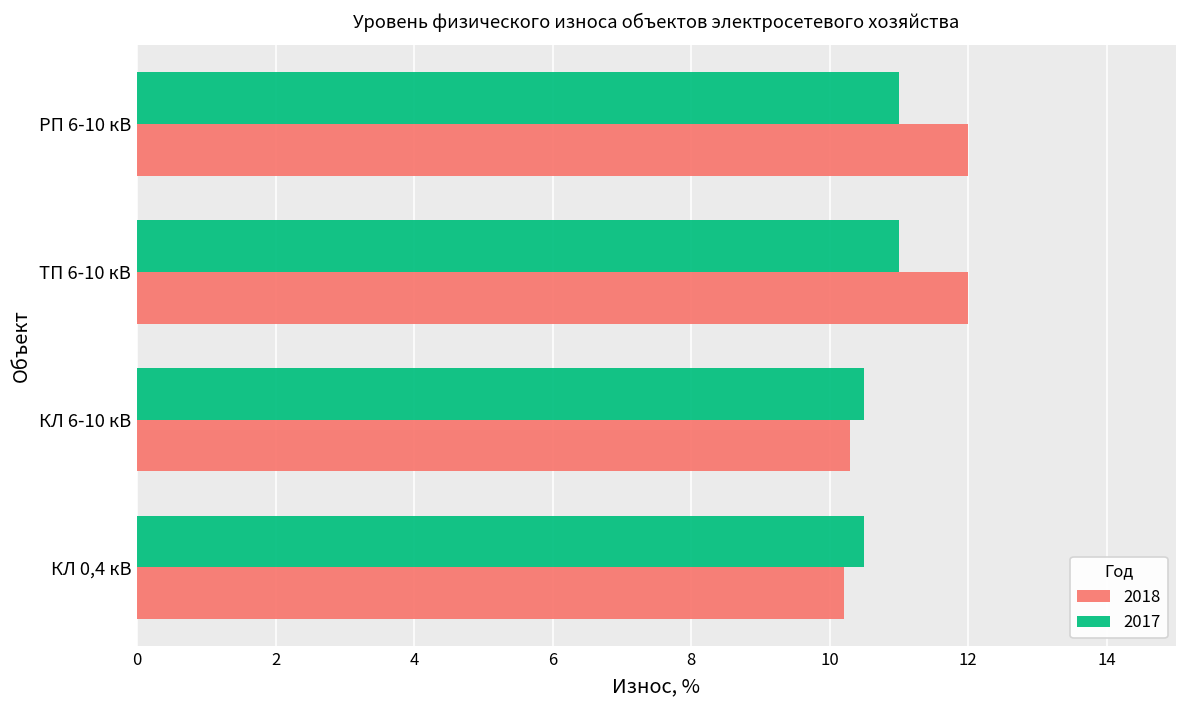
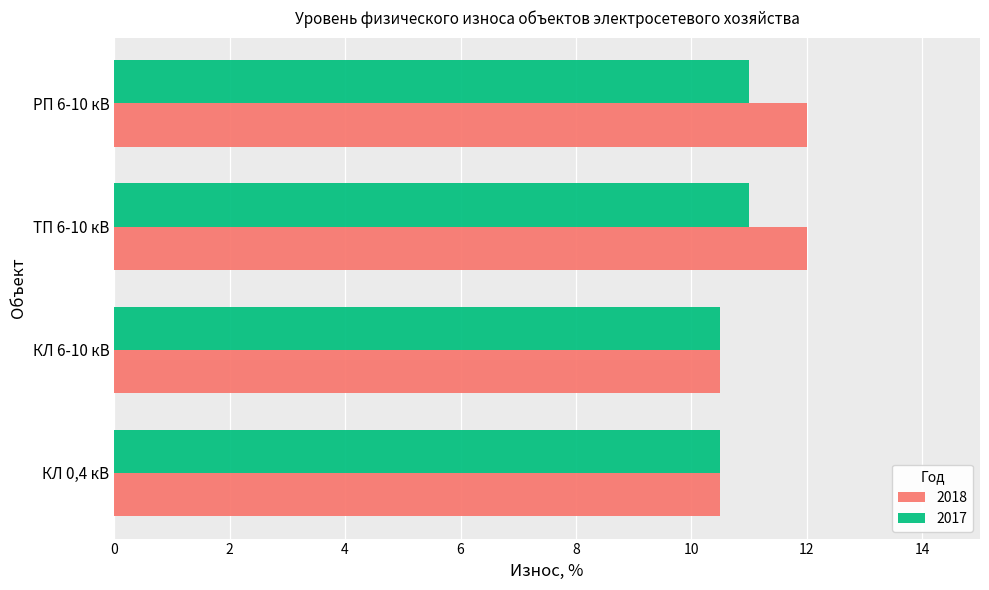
  {
    "2018": {
      "РП 6-10 кВ": 12.0,
      "ТП 6-10 кВ": 12.0,
-     "КЛ 6-10 кВ": 10.3,
-     "КЛ 0,4 кВ": 10.2
+     "КЛ 6-10 кВ": 10.5,
+     "КЛ 0,4 кВ": 10.5
    },
    "2017": {
      "РП 6-10 кВ": 11.0,
      "ТП 6-10 кВ": 11.0,
      "КЛ 6-10 кВ": 10.5,
      "КЛ 0,4 кВ": 10.5
    }
  }
